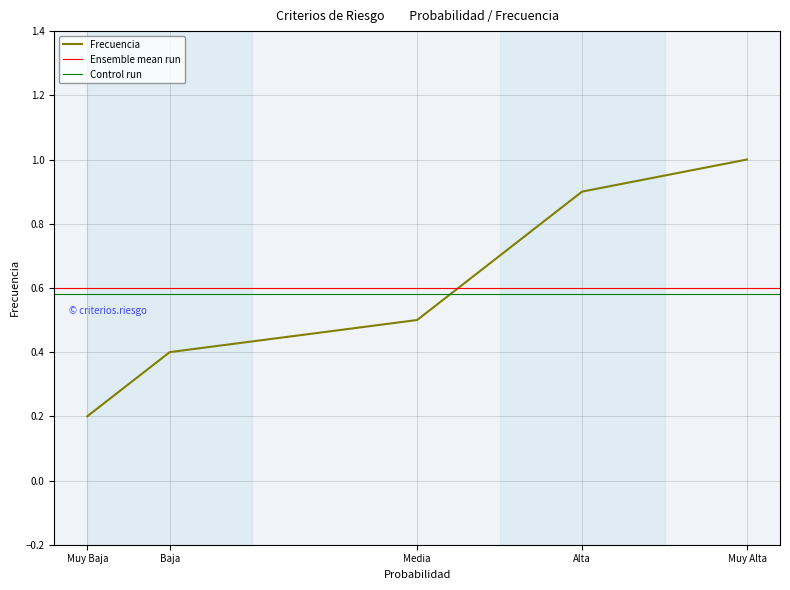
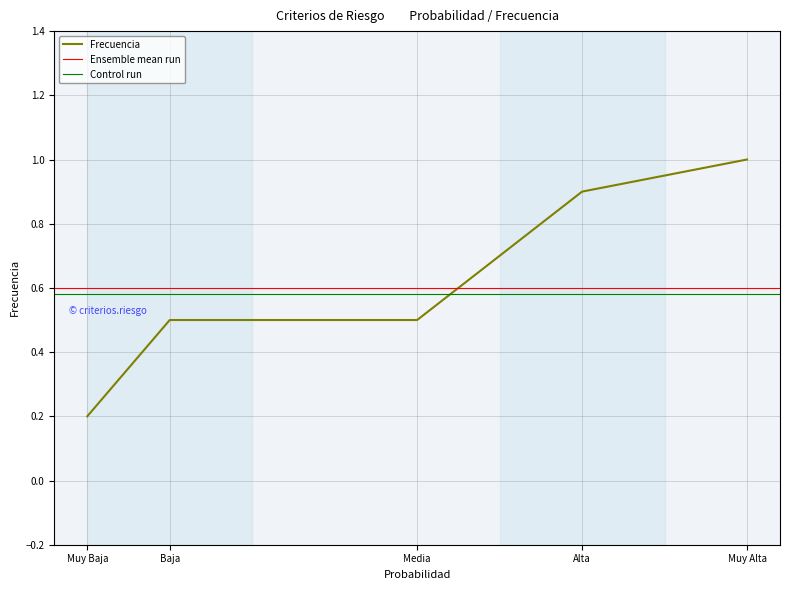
  {
    "Muy Baja": 0.2,
-   "Baja": 0.4,
+   "Baja": 0.5,
    "Media": 0.5,
    "Alta": 0.9,
    "Muy Alta": 1.0
  }
